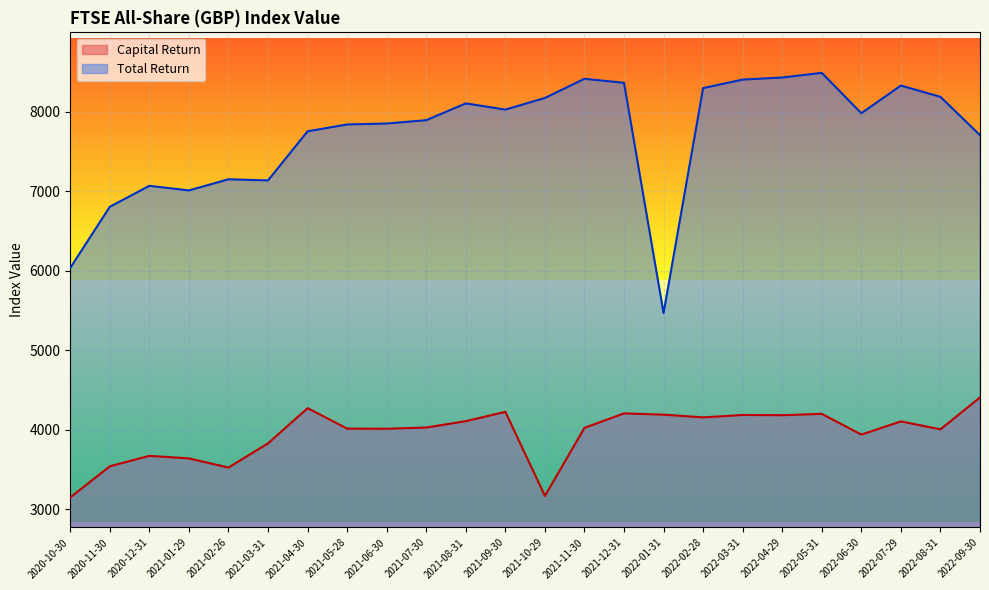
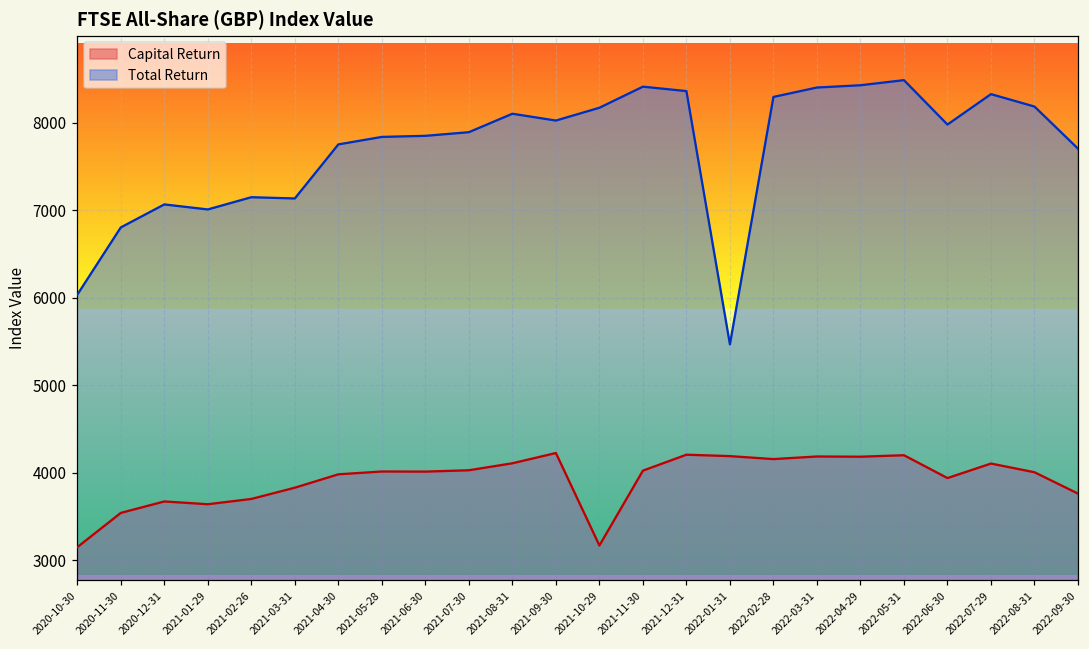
  {
    "Capital Return": {
      "2020-10-30": 3200,
      "2020-11-30": 3500,
      "2020-12-31": 3700,
      "2021-01-29": 3600,
-     "2021-02-26": 3500,
+     "2021-02-26": 3700,
      "2021-03-31": 3800,
-     "2021-04-30": 4300,
+     "2021-04-30": 4000,
      "2021-05-28": 4000,
      "2021-06-30": 4000,
      "2021-07-30": 4000,
      "2021-08-31": 4100,
      "2021-09-30": 4200,
      "2021-10-29": 3200,
      "2021-11-30": 4000,
      "2021-12-31": 4200,
      "2022-01-31": 4200,
      "2022-02-28": 4200,
      "2022-03-31": 4200,
      "2022-04-29": 4200,
      "2022-05-31": 4200,
      "2022-06-30": 3900,
      "2022-07-29": 4100,
      "2022-08-31": 4000,
-     "2022-09-30": 4400
+     "2022-09-30": 3800
    },
    "Total Return": {
      "2020-10-30": 6000,
      "2020-11-30": 6800,
      "2020-12-31": 7100,
      "2021-01-29": 7000,
      "2021-02-26": 7200,
      "2021-03-31": 7100,
      "2021-04-30": 7800,
      "2021-05-28": 7800,
      "2021-06-30": 7900,
      "2021-07-30": 7900,
      "2021-08-31": 8100,
      "2021-09-30": 8000,
      "2021-10-29": 8200,
      "2021-11-30": 8400,
      "2021-12-31": 8400,
      "2022-01-31": 5500,
      "2022-02-28": 8300,
      "2022-03-31": 8400,
      "2022-04-29": 8400,
      "2022-05-31": 8500,
      "2022-06-30": 8000,
      "2022-07-29": 8300,
      "2022-08-31": 8200,
      "2022-09-30": 7700
    }
  }
